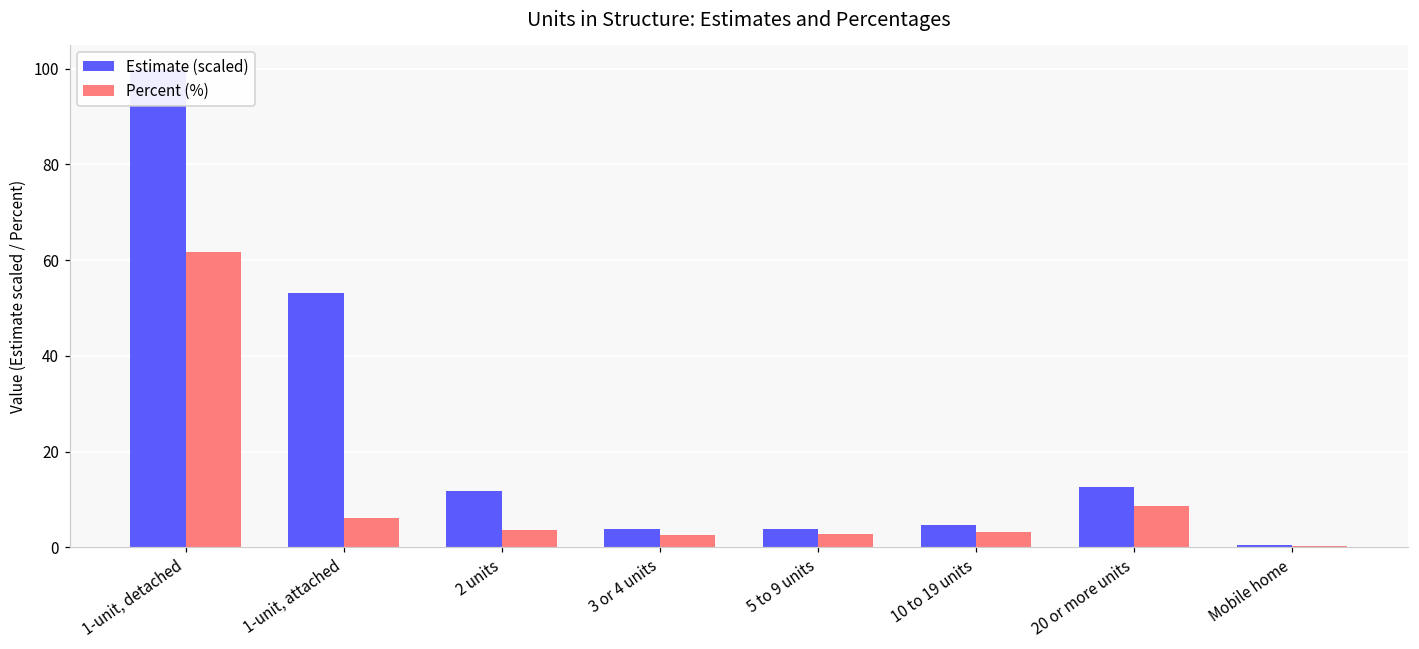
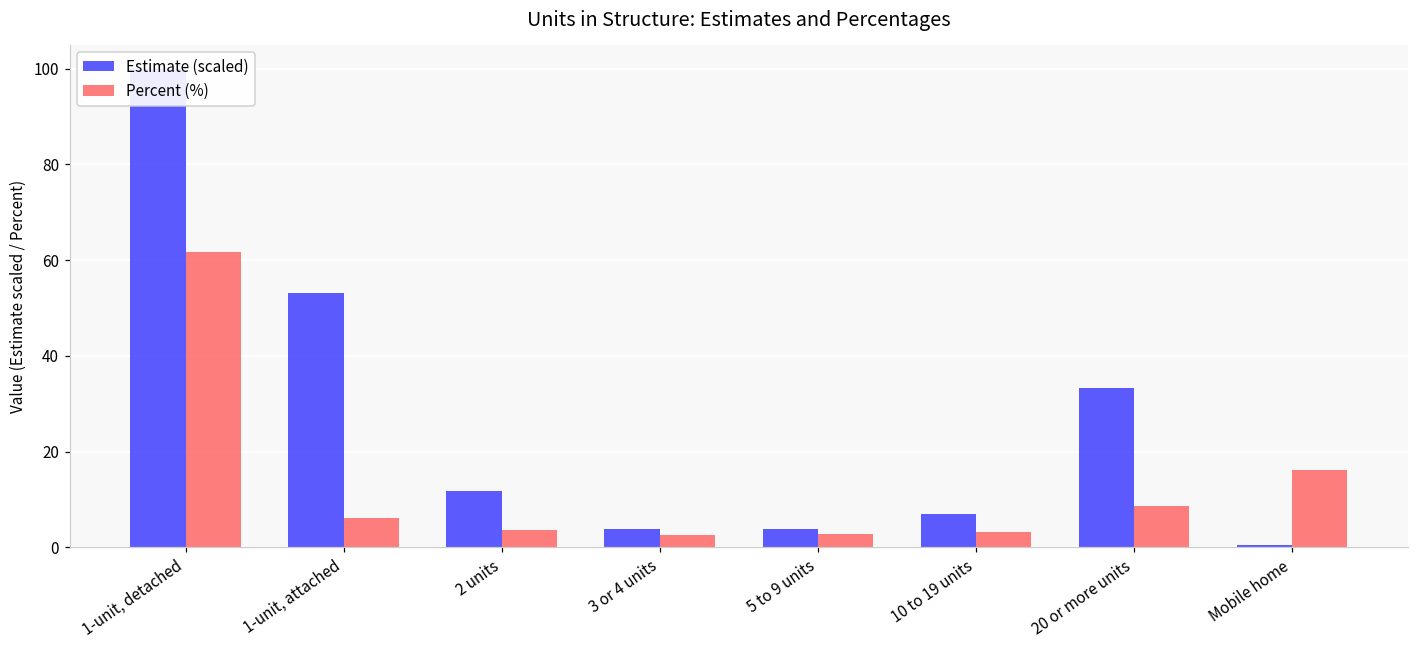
  {
    "Estimate (scaled)": {
      "1-unit, attached": 53,
      "2 units": 12,
      "3 or 4 units": 4,
      "5 to 9 units": 4,
-     "10 to 19 units": 5,
-     "20 or more units": 13
+     "10 to 19 units": 7,
+     "20 or more units": 33
    },
    "Percent (%)": {
      "1-unit, detached": 62,
      "1-unit, attached": 6,
      "2 units": 4,
      "3 or 4 units": 3,
      "5 to 9 units": 3,
      "10 to 19 units": 3,
      "20 or more units": 9,
-     "Mobile home": 0
+     "Mobile home": 16
    }
  }
